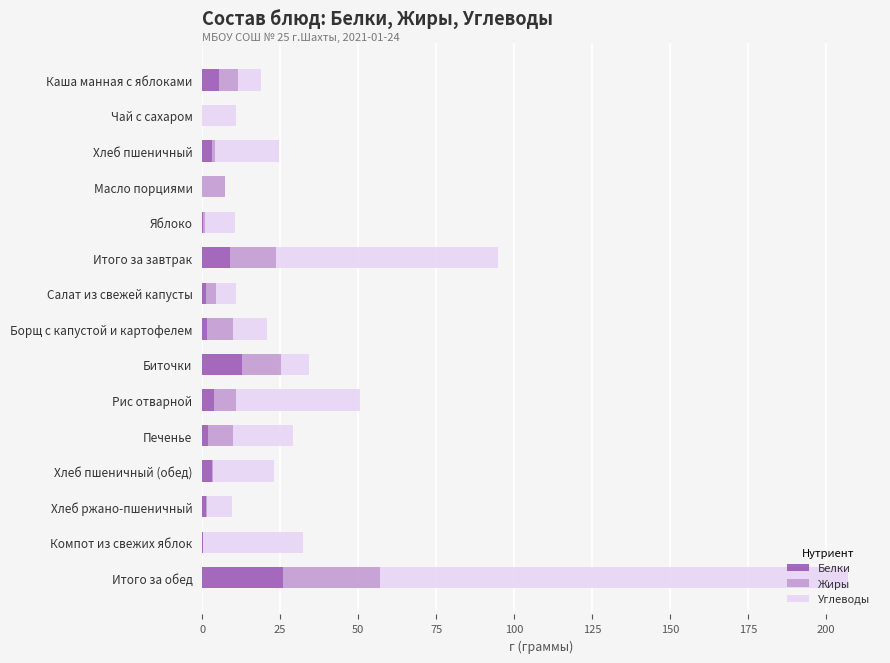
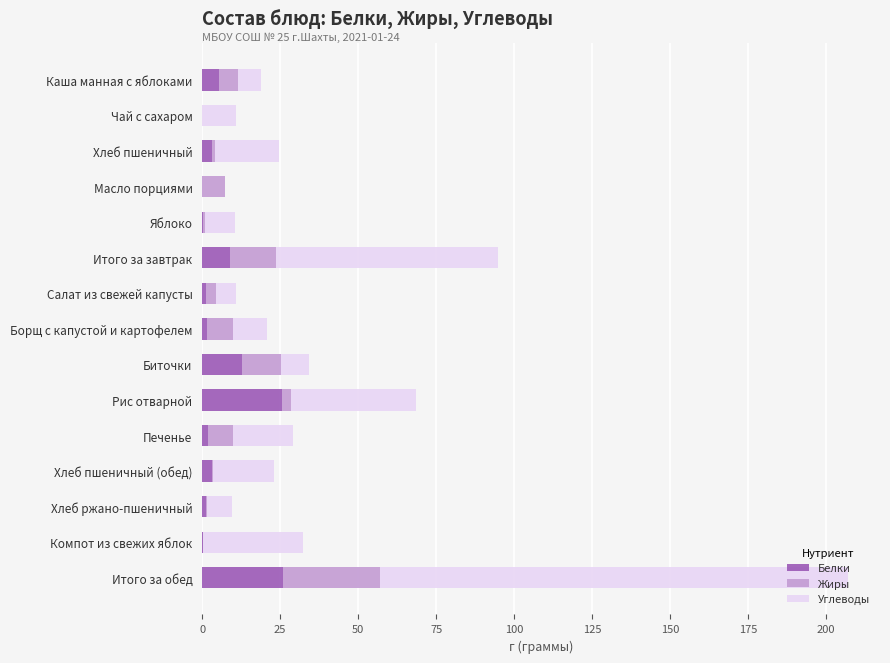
  {
    "Белки": {
      "Каша манная с яблоками": 6,
      "Чай с сахаром": 0,
      "Хлеб пшеничный": 3,
      "Итого за завтрак": 9,
      "Салат из свежей капусты": 1,
      "Борщ с капустой и картофелем": 2,
      "Биточки": 13,
-     "Рис отварной": 4,
+     "Рис отварной": 26,
      "Печенье": 2,
      "Хлеб пшеничный (обед)": 3,
      "Хлеб ржано-пшеничный": 1,
      "Итого за обед": 26
    },
    "Жиры": {
      "Каша манная с яблоками": 6,
      "Чай с сахаром": 0,
      "Хлеб пшеничный": 1,
      "Масло порциями": 7,
      "Итого за завтрак": 15,
      "Салат из свежей капусты": 3,
      "Борщ с капустой и картофелем": 8,
      "Биточки": 13,
-     "Рис отварной": 7,
+     "Рис отварной": 3,
      "Печенье": 8,
      "Компот из свежих яблок": 0,
      "Итого за обед": 31
    },
    "Углеводы": {
      "Каша манная с яблоками": 8,
      "Чай с сахаром": 11,
      "Хлеб пшеничный": 21,
      "Яблоко": 10,
      "Итого за завтрак": 71,
      "Салат из свежей капусты": 6,
      "Борщ с капустой и картофелем": 11,
      "Биточки": 9,
      "Рис отварной": 40,
      "Печенье": 19,
      "Хлеб пшеничный (обед)": 19,
      "Хлеб ржано-пшеничный": 8,
      "Компот из свежих яблок": 32,
      "Итого за обед": 150
    }
  }
